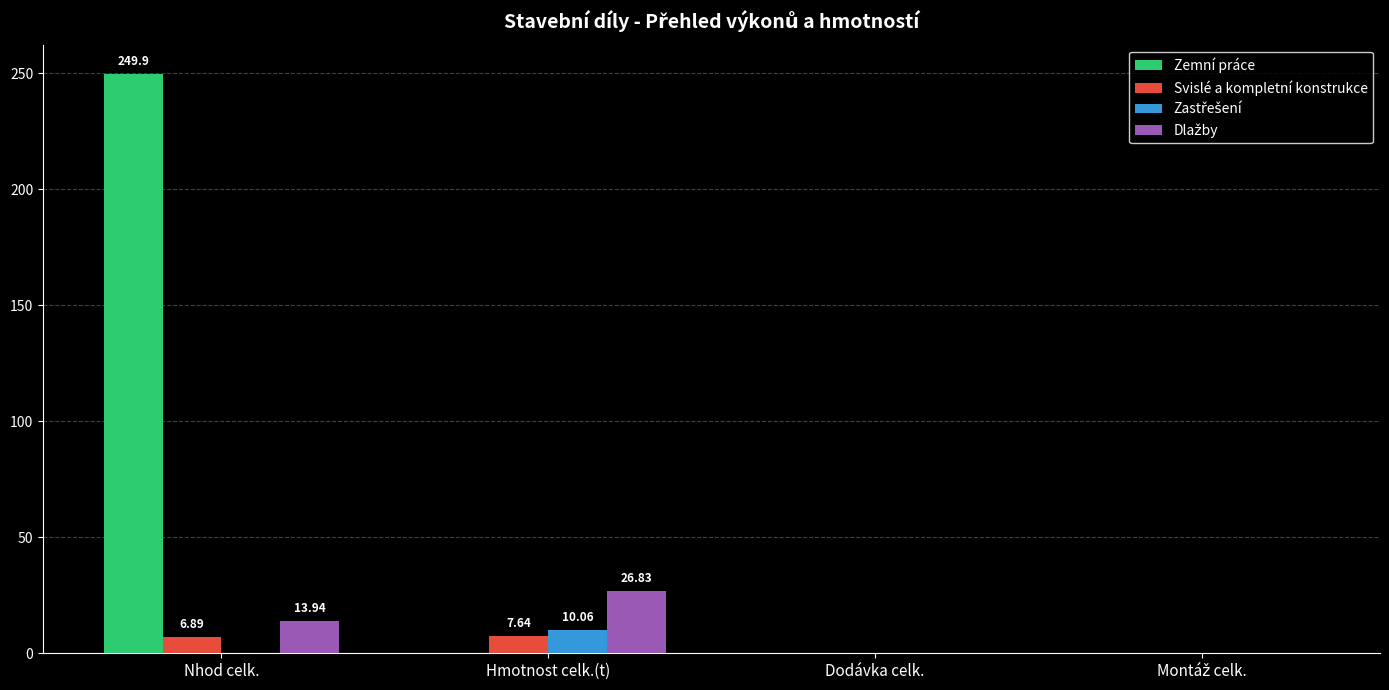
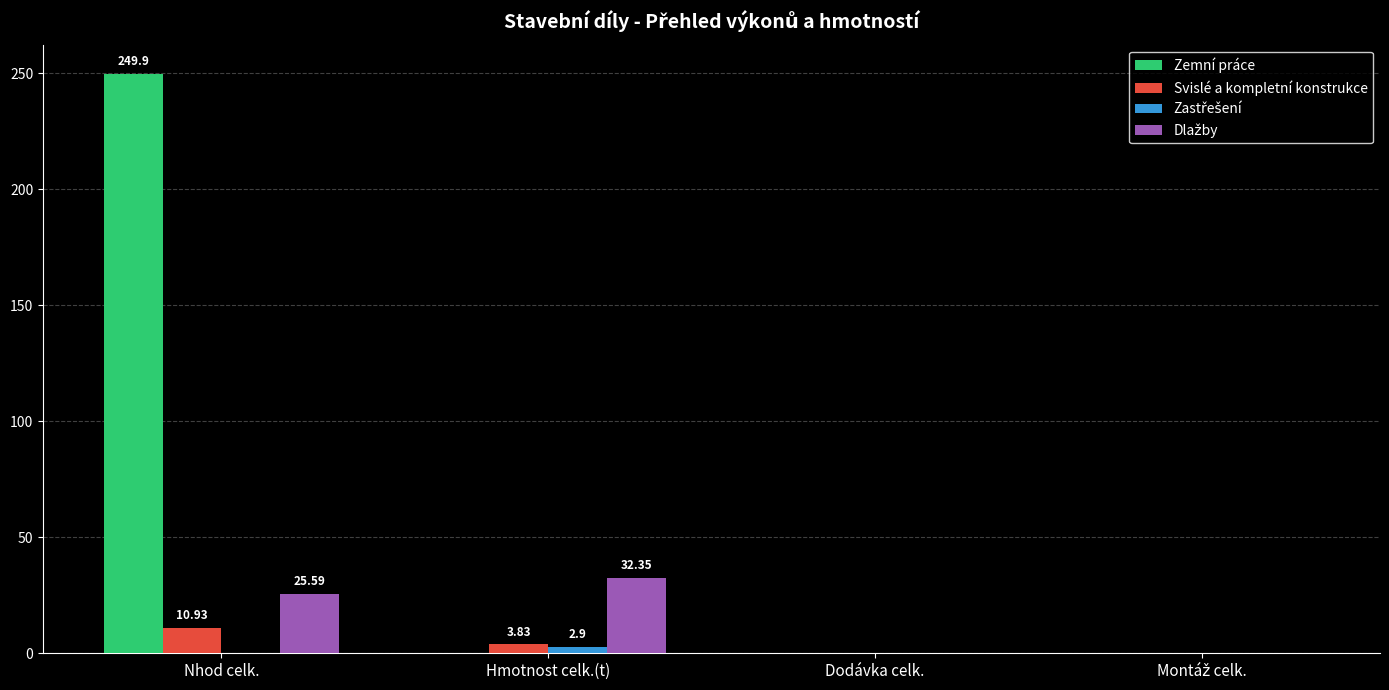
  {
    "Zemní práce": {
      "Nhod celk.": 249.9
    },
    "Svislé a kompletní konstrukce": {
-     "Nhod celk.": 6.89,
-     "Hmotnost celk.(t)": 7.64
+     "Nhod celk.": 10.93,
+     "Hmotnost celk.(t)": 3.83
    },
    "Zastřešení": {
-     "Hmotnost celk.(t)": 10.06
+     "Hmotnost celk.(t)": 2.9
    },
    "Dlažby": {
-     "Nhod celk.": 13.94,
-     "Hmotnost celk.(t)": 26.83
+     "Nhod celk.": 25.59,
+     "Hmotnost celk.(t)": 32.35
    }
  }
